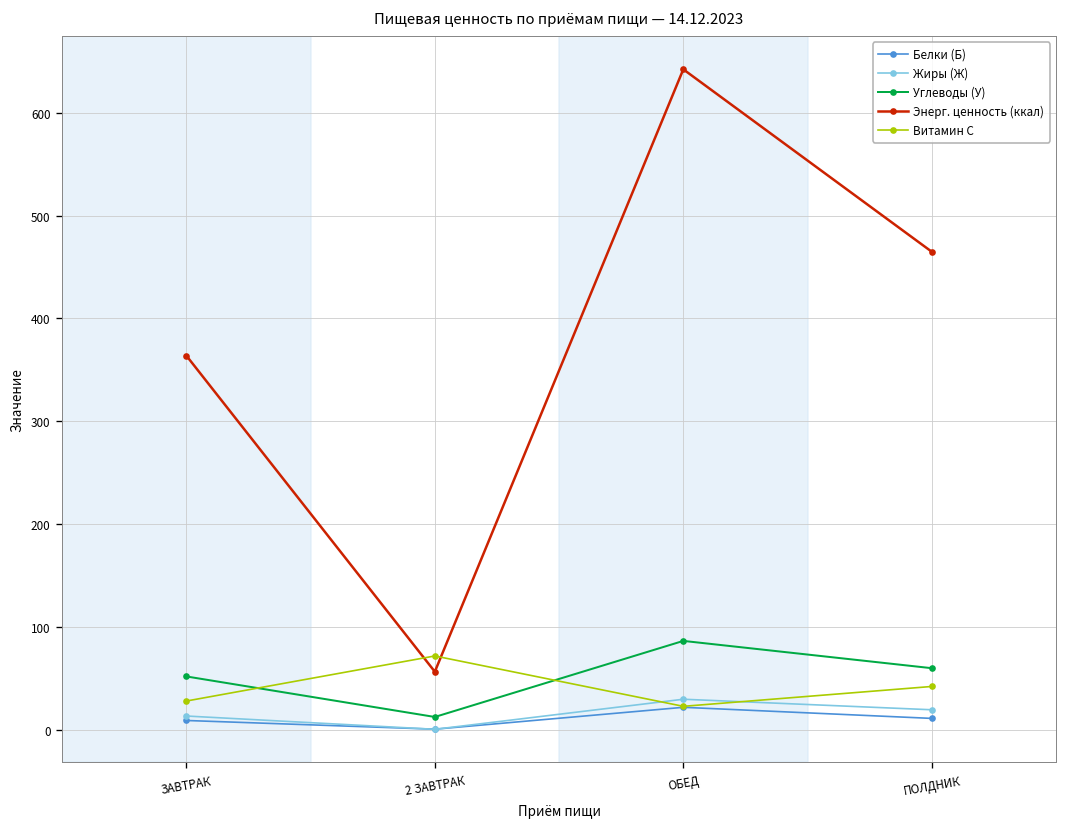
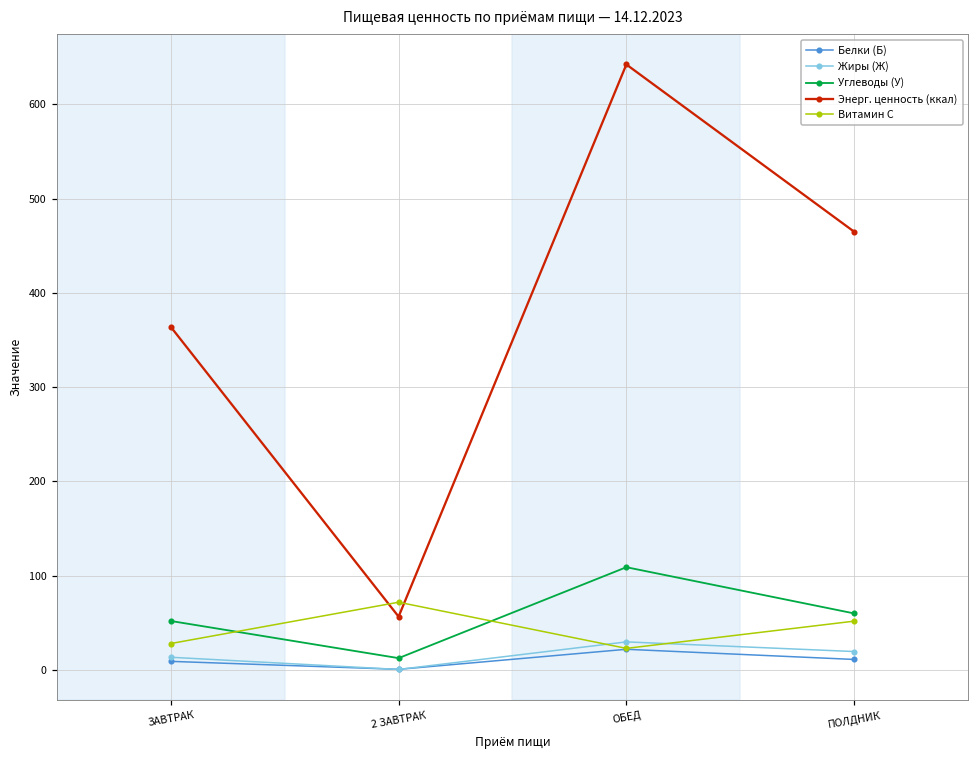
  {
    "Белки (Б)": {
      "ЗАВТРАК": 10,
      "ПОЛДНИК": 10
    },
    "Жиры (Ж)": {
      "ЗАВТРАК": 10,
      "ОБЕД": 30,
      "ПОЛДНИК": 20
    },
    "Углеводы (У)": {
      "ЗАВТРАК": 50,
      "2 ЗАВТРАК": 10,
-     "ОБЕД": 90,
+     "ОБЕД": 110,
      "ПОЛДНИК": 60
    },
    "Энерг. ценность (ккал)": {
      "ЗАВТРАК": 360,
      "2 ЗАВТРАК": 60,
      "ОБЕД": 640,
      "ПОЛДНИК": 460
    },
    "Витамин С": {
      "ЗАВТРАК": 30,
      "2 ЗАВТРАК": 70,
-     "ПОЛДНИК": 40
+     "ПОЛДНИК": 50
    }
  }
